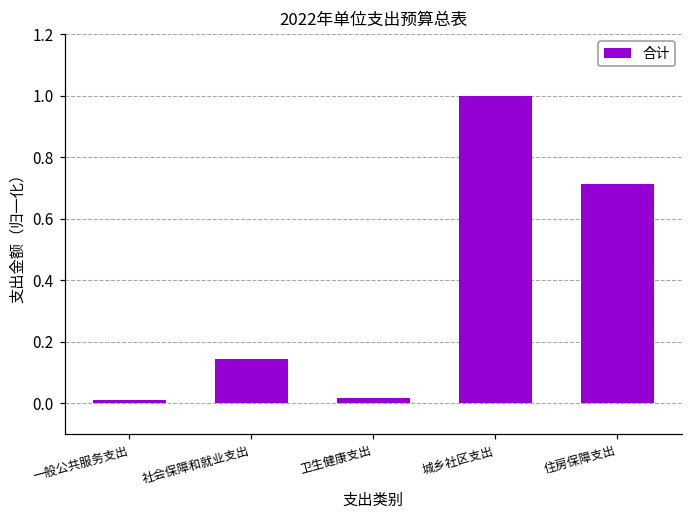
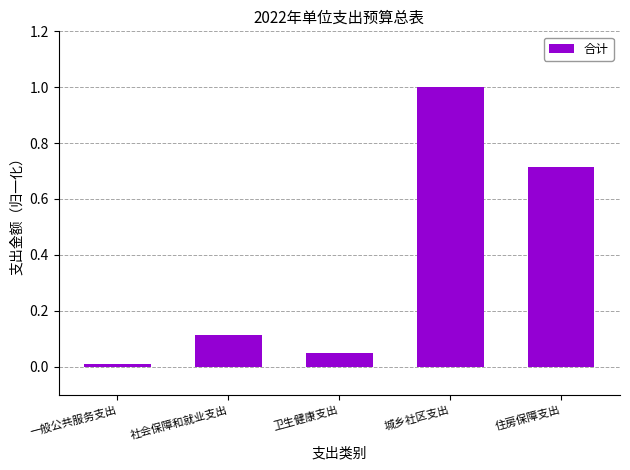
  {
    "一般公共服务支出": 0.01,
-   "社会保障和就业支出": 0.14,
-   "卫生健康支出": 0.02,
+   "社会保障和就业支出": 0.11,
+   "卫生健康支出": 0.05,
    "城乡社区支出": 1.00,
    "住房保障支出": 0.71
  }
